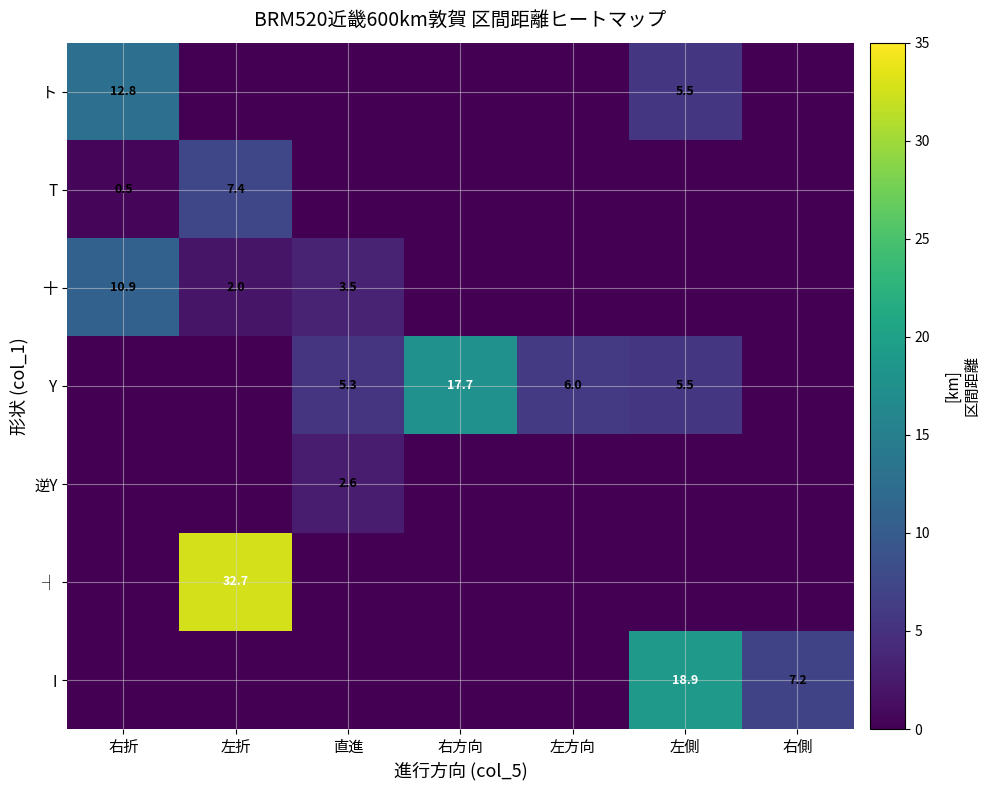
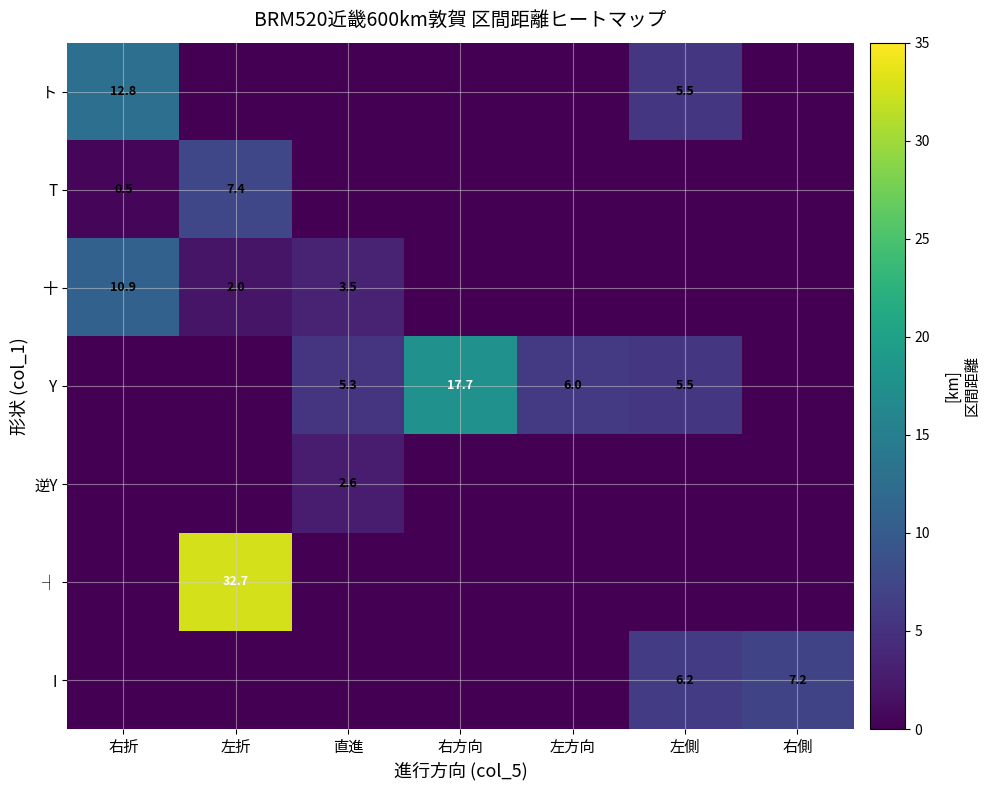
  {
    "ト": {
      "右折": 12.8,
      "左側": 5.5
    },
    "T": {
      "右折": 0.5,
      "左折": 7.4
    },
    "十": {
      "右折": 10.9,
      "左折": 2.0,
      "直進": 3.5
    },
    "Y": {
      "直進": 5.3,
      "右方向": 17.7,
      "左方向": 6.0,
      "左側": 5.5
    },
    "逆Y": {
      "直進": 2.6
    },
    "┤": {
      "左折": 32.7
    },
    "I": {
-     "左側": 18.9,
+     "左側": 6.2,
      "右側": 7.2
    }
  }
